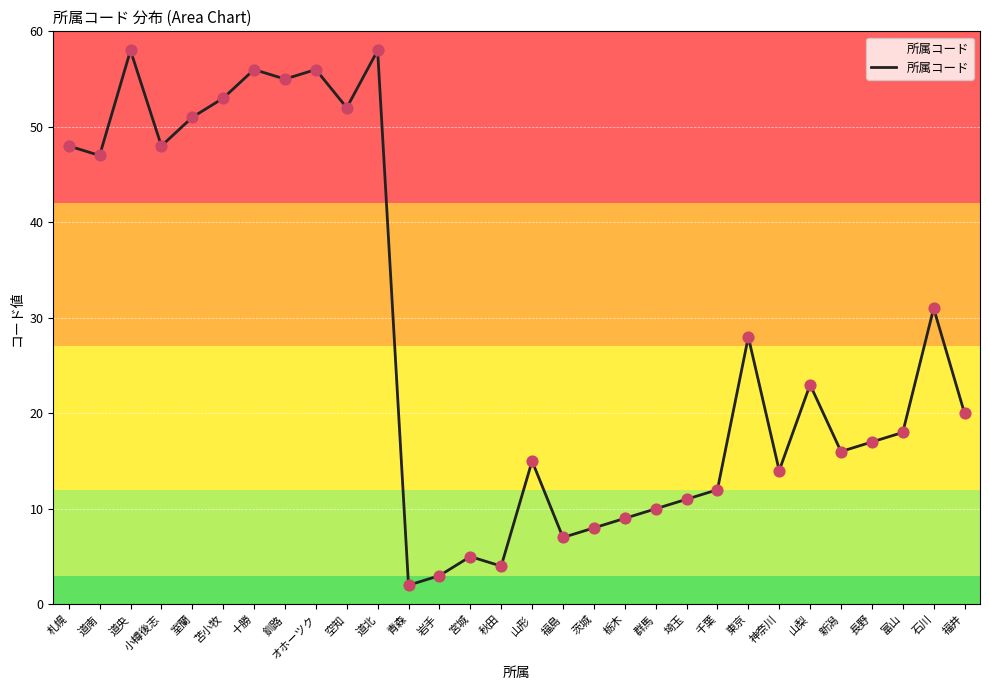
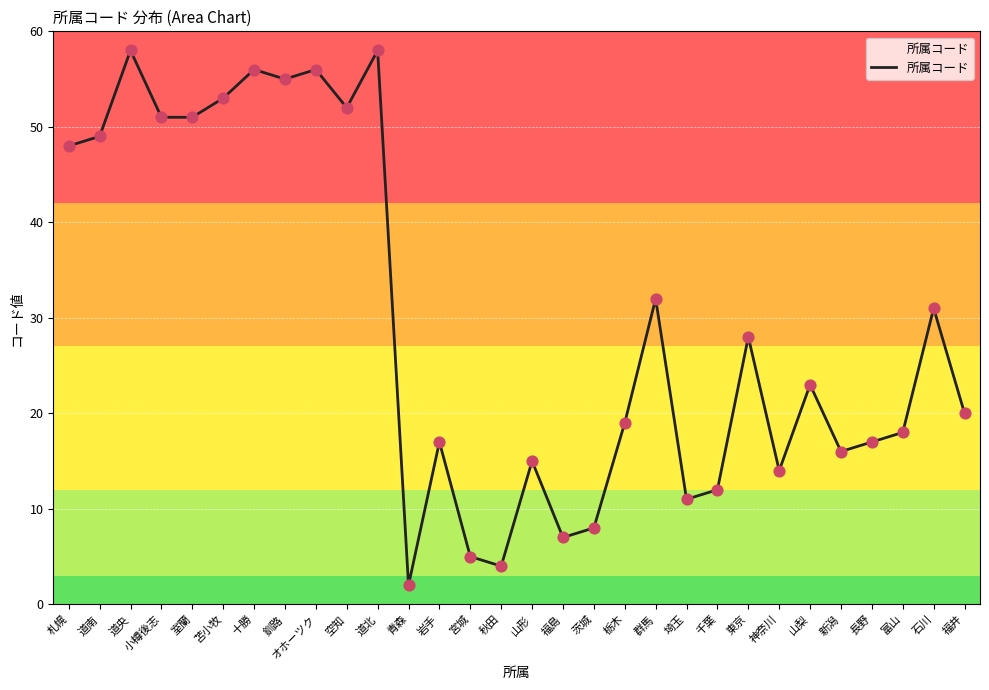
  {
    "札幌": 48,
-   "道南": 47,
+   "道南": 49,
    "道央": 58,
-   "小樽後志": 48,
+   "小樽後志": 51,
    "室蘭": 51,
    "苫小牧": 53,
    "十勝": 56,
    "釧路": 55,
    "オホーツク": 56,
    "空知": 52,
    "道北": 58,
    "青森": 2,
-   "岩手": 3,
+   "岩手": 17,
    "宮城": 5,
    "秋田": 4,
    "山形": 15,
    "福島": 7,
    "茨城": 8,
-   "栃木": 9,
-   "群馬": 10,
+   "栃木": 19,
+   "群馬": 32,
    "埼玉": 11,
    "千葉": 12,
    "東京": 28,
    "神奈川": 14,
    "山梨": 23,
    "新潟": 16,
    "長野": 17,
    "富山": 18,
    "石川": 31,
    "福井": 20
  }
